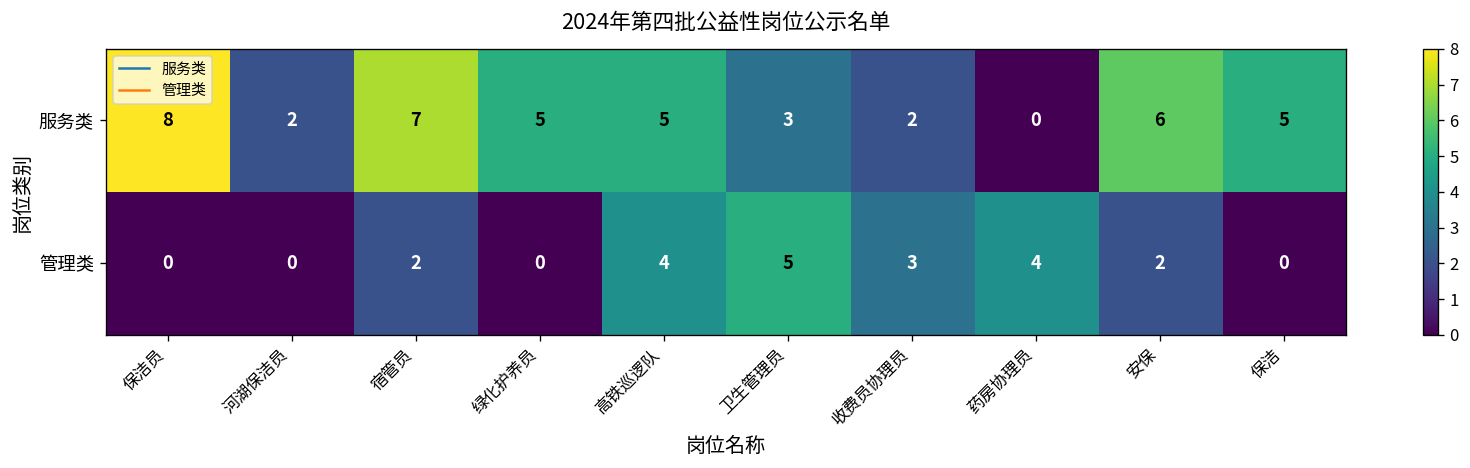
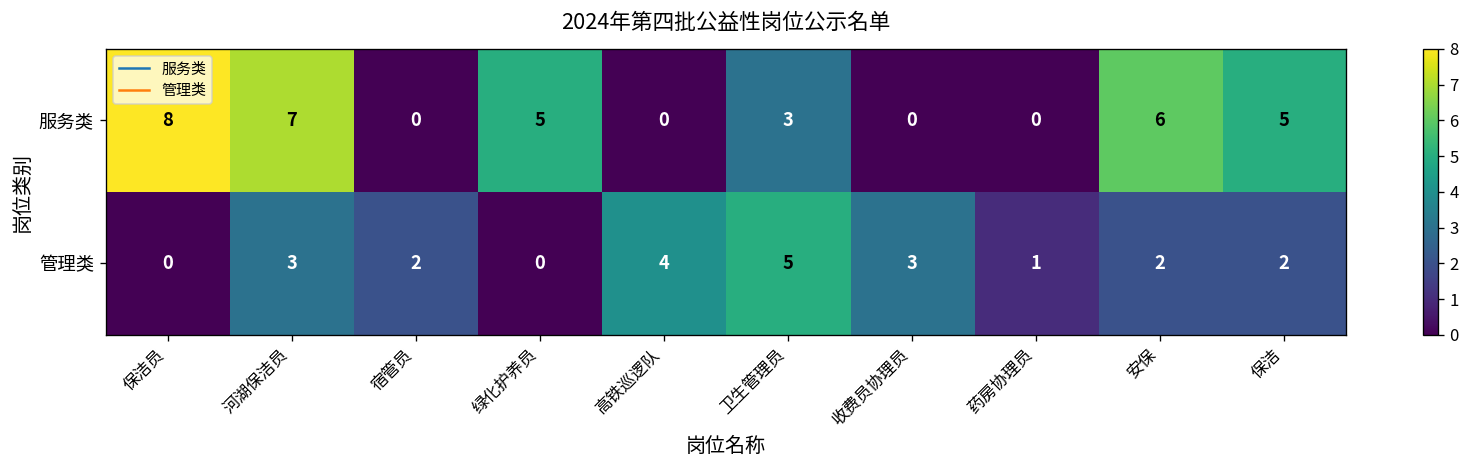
  {
    "服务类": {
      "保洁员": 8,
-     "河湖保洁员": 2,
-     "宿管员": 7,
+     "河湖保洁员": 7,
+     "宿管员": 0,
      "绿化护养员": 5,
-     "高铁巡逻队": 5,
+     "高铁巡逻队": 0,
      "卫生管理员": 3,
-     "收费员协理员": 2,
+     "收费员协理员": 0,
      "药房协理员": 0,
      "安保": 6,
      "保洁": 5
    },
    "管理类": {
      "保洁员": 0,
-     "河湖保洁员": 0,
+     "河湖保洁员": 3,
      "宿管员": 2,
      "绿化护养员": 0,
      "高铁巡逻队": 4,
      "卫生管理员": 5,
      "收费员协理员": 3,
-     "药房协理员": 4,
+     "药房协理员": 1,
      "安保": 2,
-     "保洁": 0
+     "保洁": 2
    }
  }
